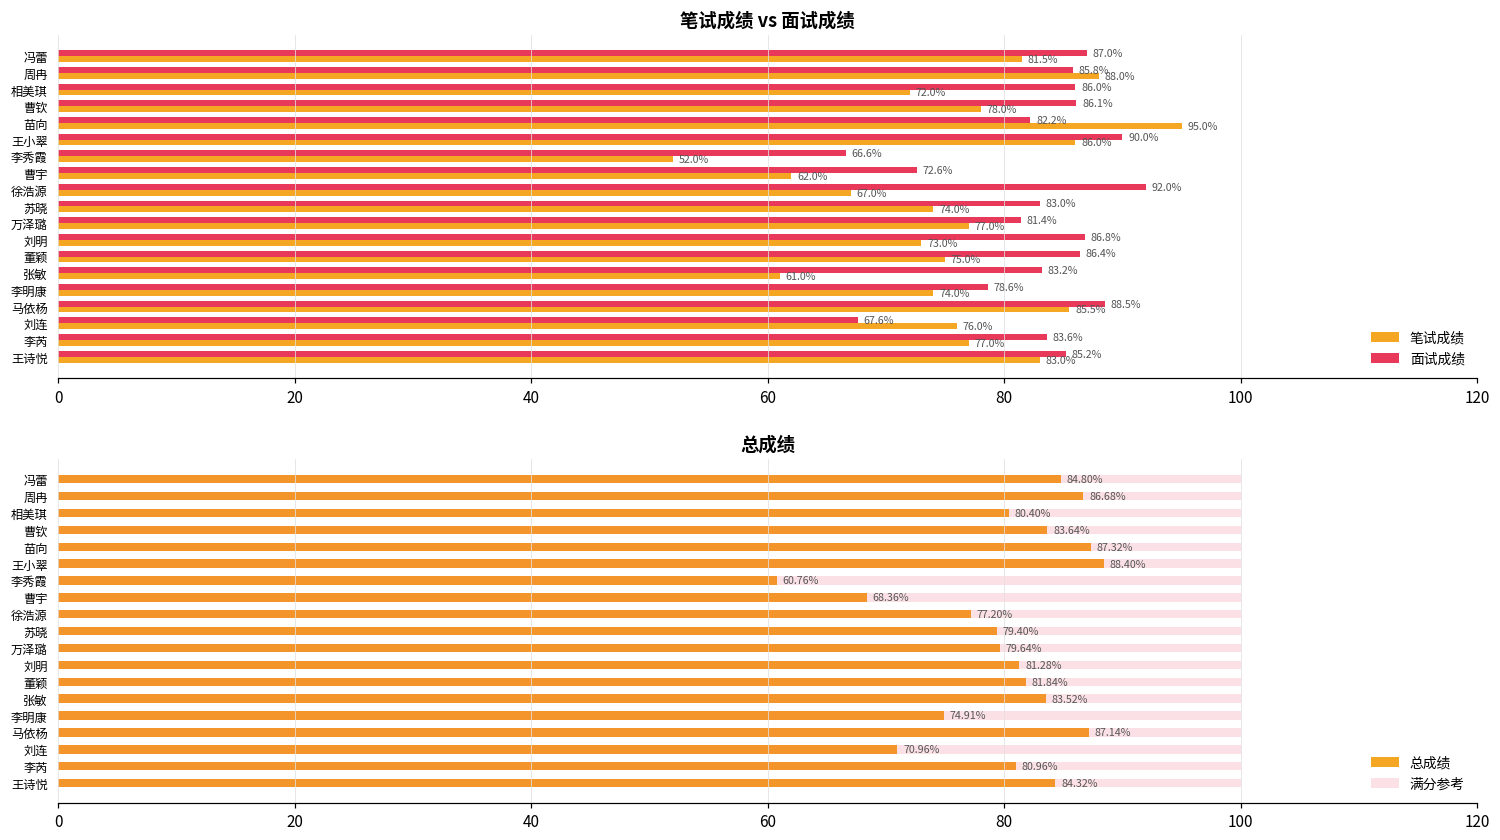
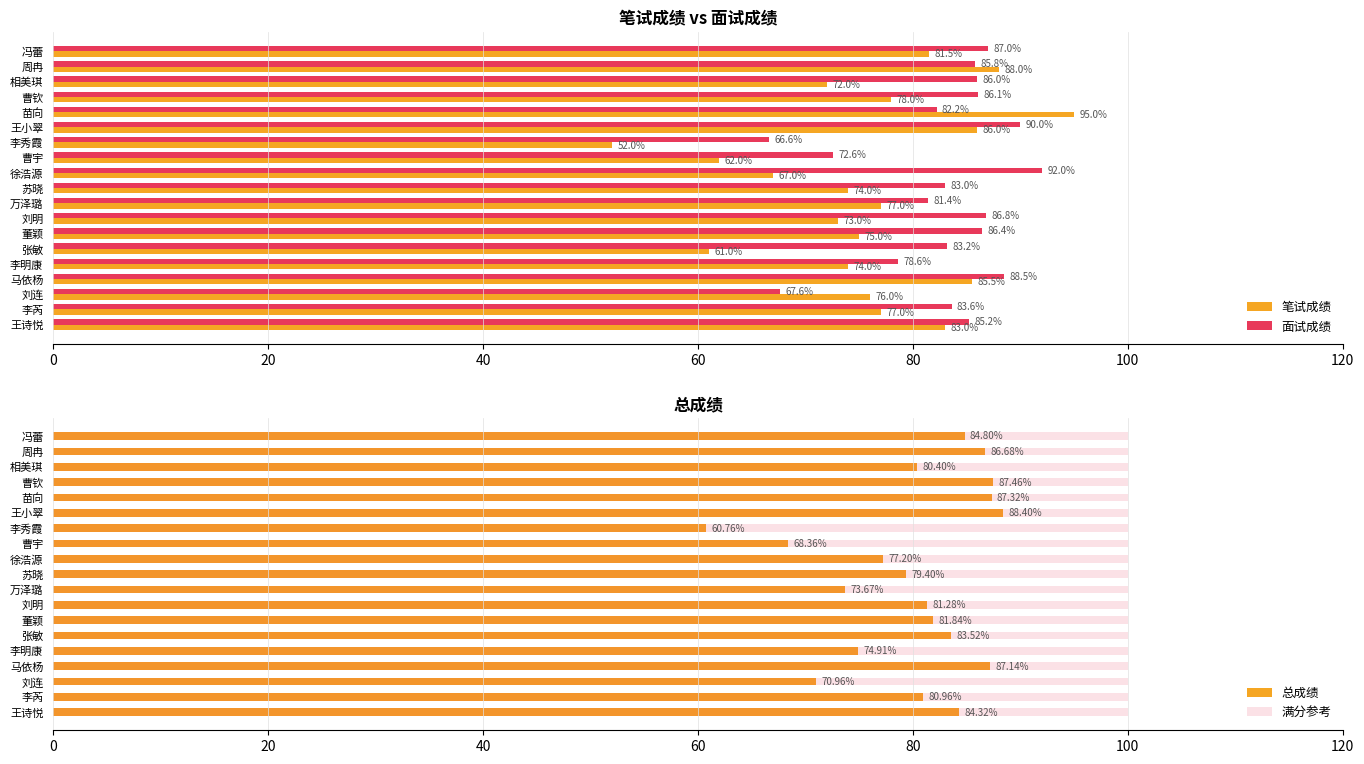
  {
    "笔试成绩 vs 面试成绩": {
      "笔试成绩": {
        "冯蕾": "81.5%",
        "周冉": "88.0%",
        "相美琪": "72.0%",
        "曹钦": "78.0%",
        "苗向": "95.0%",
        "王小翠": "86.0%",
        "李秀霞": "52.0%",
        "曹宇": "62.0%",
        "徐浩源": "67.0%",
        "苏晓": "74.0%",
        "万泽璐": "77.0%",
        "刘明": "73.0%",
        "董颖": "75.0%",
        "张敏": "61.0%",
        "李明康": "74.0%",
        "马依杨": "85.5%",
        "刘连": "76.0%",
        "李芮": "77.0%",
        "王诗悦": "83.0%"
      },
      "面试成绩": {
        "冯蕾": "87.0%",
        "周冉": "85.8%",
        "相美琪": "86.0%",
        "曹钦": "86.1%",
        "苗向": "82.2%",
        "王小翠": "90.0%",
        "李秀霞": "66.6%",
        "曹宇": "72.6%",
        "徐浩源": "92.0%",
        "苏晓": "83.0%",
        "万泽璐": "81.4%",
        "刘明": "86.8%",
        "董颖": "86.4%",
        "张敏": "83.2%",
        "李明康": "78.6%",
        "马依杨": "88.5%",
        "刘连": "67.6%",
        "李芮": "83.6%",
        "王诗悦": "85.2%"
      }
    },
    "总成绩": {
      "总成绩": {
-       "曹钦": "83.64%",
-       "万泽璐": "79.64%"
+       "曹钦": "87.46%",
+       "万泽璐": "73.67%"
      }
    }
  }
